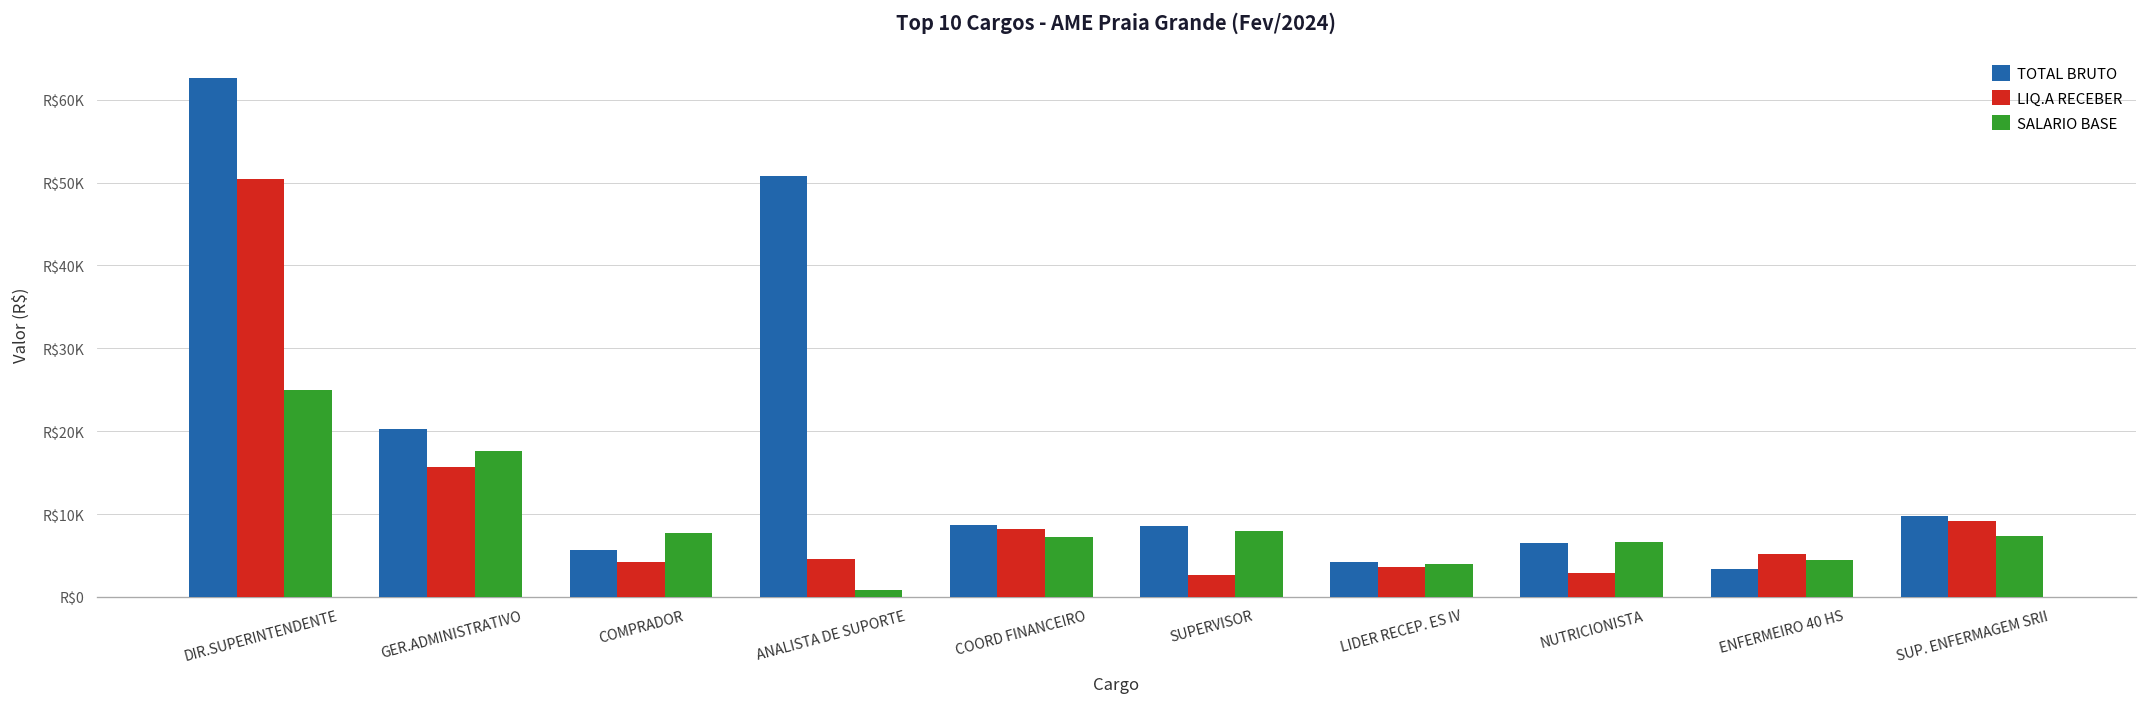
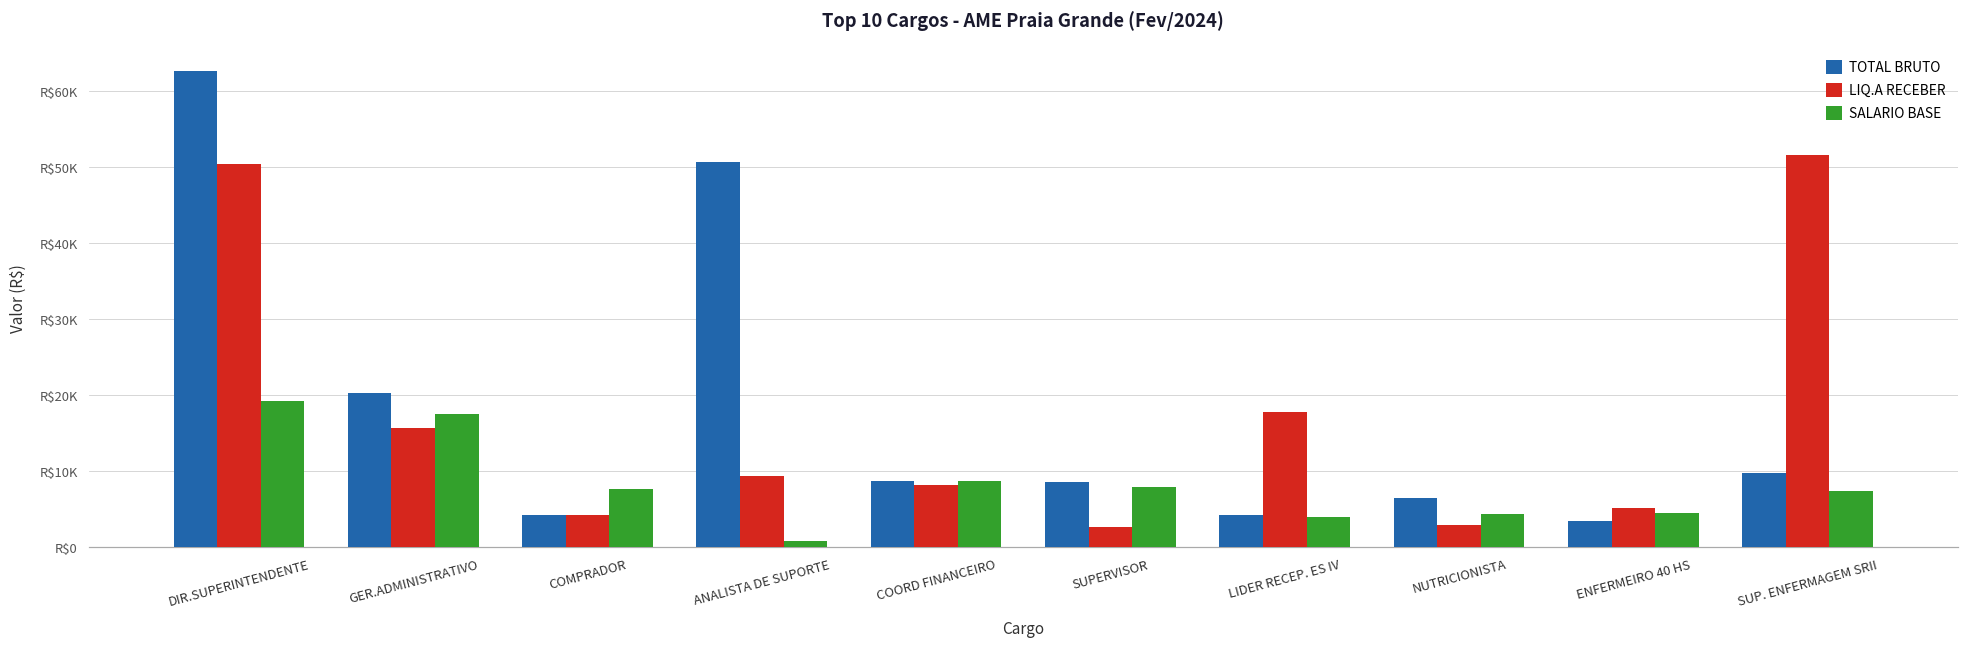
  {
    "TOTAL BRUTO": {
      "DIR.SUPERINTENDENTE": "R$63000",
      "GER.ADMINISTRATIVO": "R$20000",
-     "COMPRADOR": "R$6000",
+     "COMPRADOR": "R$4000",
      "ANALISTA DE SUPORTE": "R$51000",
      "COORD FINANCEIRO": "R$9000",
      "SUPERVISOR": "R$9000",
      "LIDER RECEP. ES IV": "R$4000",
      "NUTRICIONISTA": "R$6000",
      "ENFERMEIRO 40 HS": "R$3000",
      "SUP. ENFERMAGEM SRII": "R$10000"
    },
    "LIQ.A RECEBER": {
      "DIR.SUPERINTENDENTE": "R$50000",
      "GER.ADMINISTRATIVO": "R$16000",
      "COMPRADOR": "R$4000",
-     "ANALISTA DE SUPORTE": "R$5000",
+     "ANALISTA DE SUPORTE": "R$9000",
      "COORD FINANCEIRO": "R$8000",
      "SUPERVISOR": "R$3000",
-     "LIDER RECEP. ES IV": "R$4000",
+     "LIDER RECEP. ES IV": "R$18000",
      "NUTRICIONISTA": "R$3000",
      "ENFERMEIRO 40 HS": "R$5000",
-     "SUP. ENFERMAGEM SRII": "R$9000"
+     "SUP. ENFERMAGEM SRII": "R$52000"
    },
    "SALARIO BASE": {
-     "DIR.SUPERINTENDENTE": "R$25000",
+     "DIR.SUPERINTENDENTE": "R$19000",
      "GER.ADMINISTRATIVO": "R$18000",
      "COMPRADOR": "R$8000",
      "ANALISTA DE SUPORTE": "R$1000",
-     "COORD FINANCEIRO": "R$7000",
+     "COORD FINANCEIRO": "R$9000",
      "SUPERVISOR": "R$8000",
      "LIDER RECEP. ES IV": "R$4000",
-     "NUTRICIONISTA": "R$7000",
+     "NUTRICIONISTA": "R$4000",
      "ENFERMEIRO 40 HS": "R$4000",
      "SUP. ENFERMAGEM SRII": "R$7000"
    }
  }
